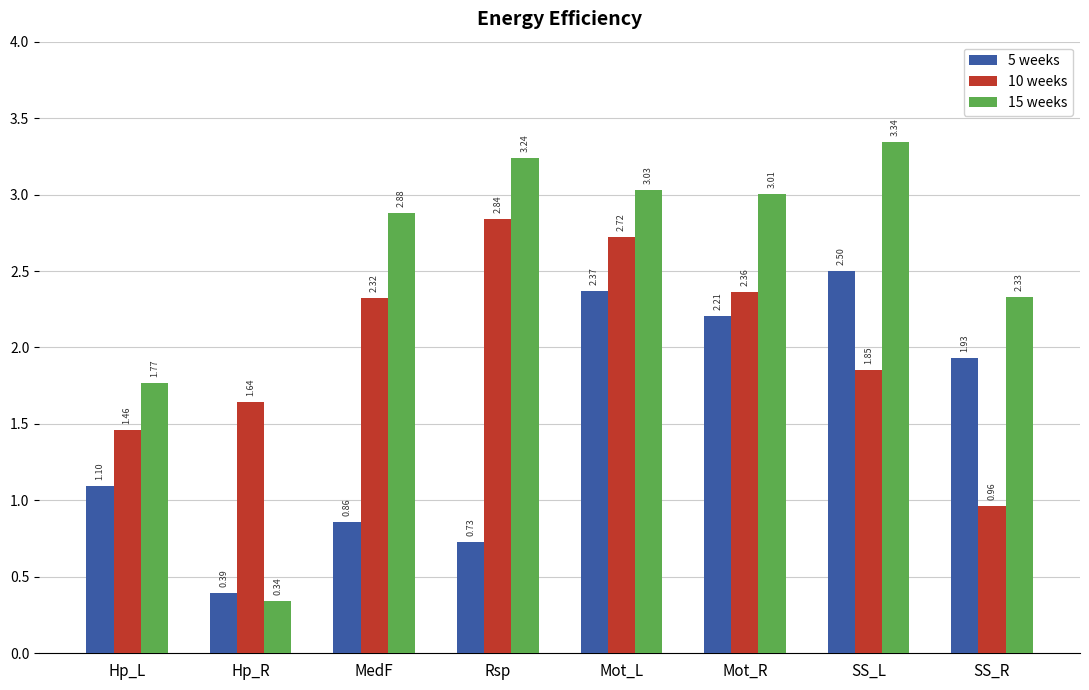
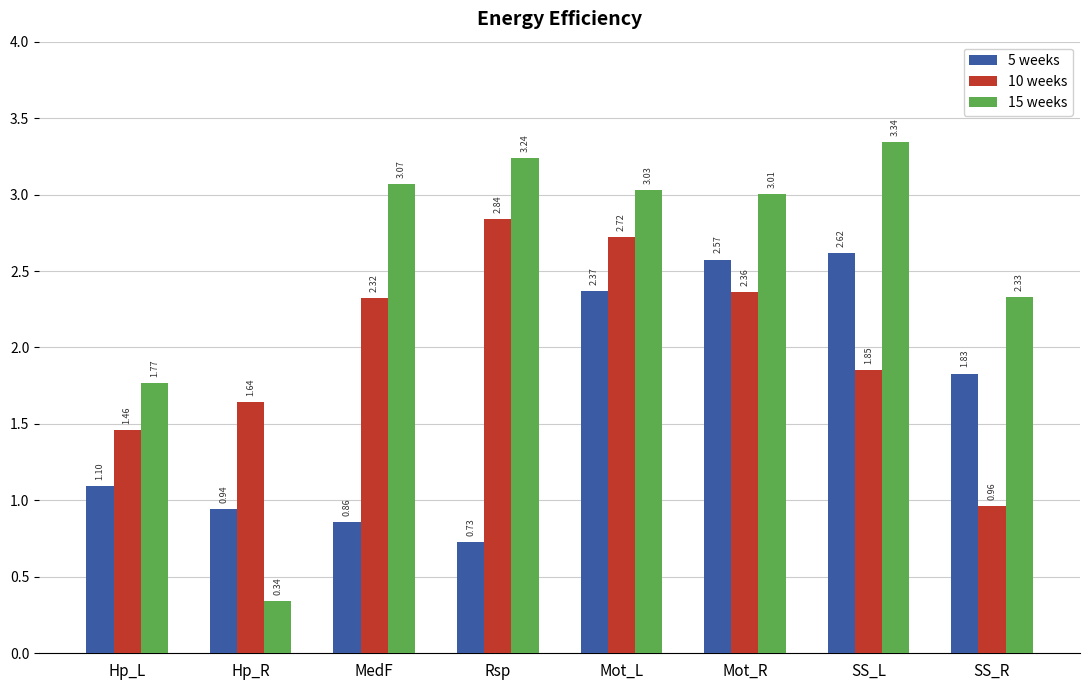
  {
    "5 weeks": {
      "Hp_L": 1.10,
-     "Hp_R": 0.39,
+     "Hp_R": 0.94,
      "MedF": 0.86,
      "Rsp": 0.73,
      "Mot_L": 2.37,
-     "Mot_R": 2.21,
-     "SS_L": 2.50,
-     "SS_R": 1.93
+     "Mot_R": 2.57,
+     "SS_L": 2.62,
+     "SS_R": 1.83
    },
    "10 weeks": {
      "Hp_L": 1.46,
      "Hp_R": 1.64,
      "MedF": 2.32,
      "Rsp": 2.84,
      "Mot_L": 2.72,
      "Mot_R": 2.36,
      "SS_L": 1.85,
      "SS_R": 0.96
    },
    "15 weeks": {
      "Hp_L": 1.77,
      "Hp_R": 0.34,
-     "MedF": 2.88,
+     "MedF": 3.07,
      "Rsp": 3.24,
      "Mot_L": 3.03,
      "Mot_R": 3.01,
      "SS_L": 3.34,
      "SS_R": 2.33
    }
  }
